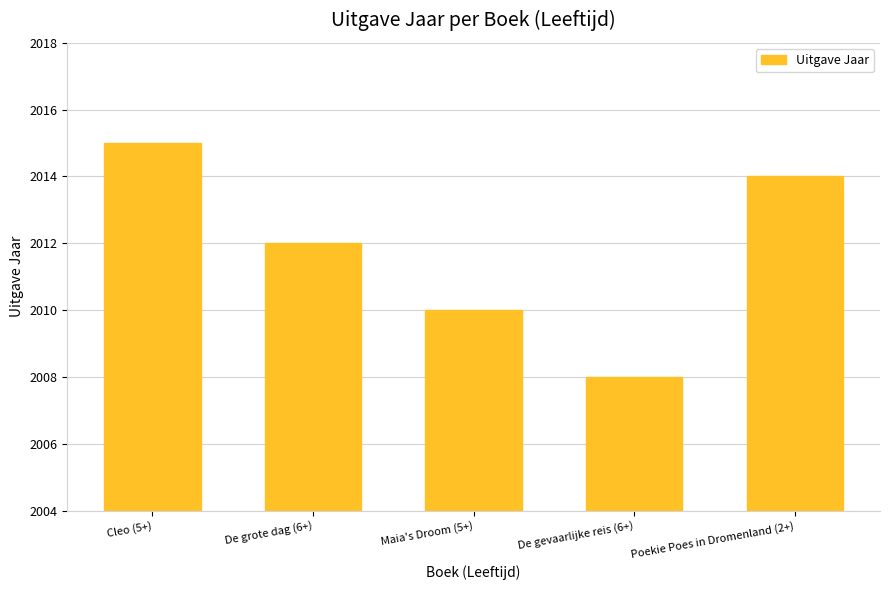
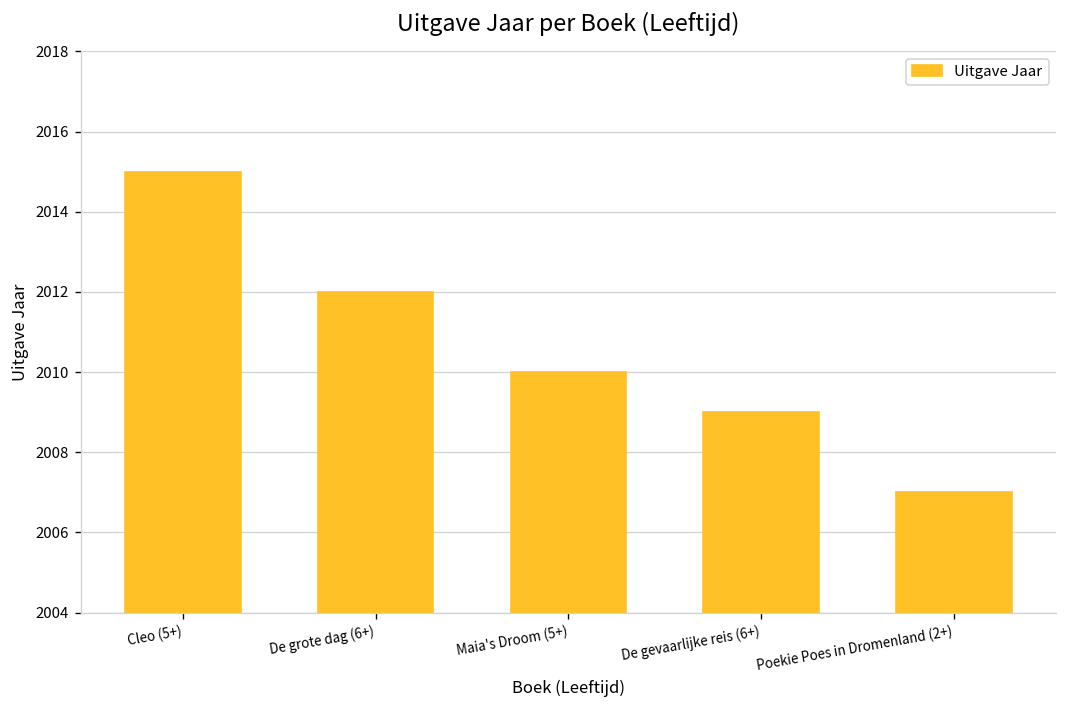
  {
    "Cleo (5+)": 2015,
    "De grote dag (6+)": 2012,
    "Maia's Droom (5+)": 2010,
-   "De gevaarlijke reis (6+)": 2008,
-   "Poekie Poes in Dromenland (2+)": 2014
+   "De gevaarlijke reis (6+)": 2009,
+   "Poekie Poes in Dromenland (2+)": 2007
  }
